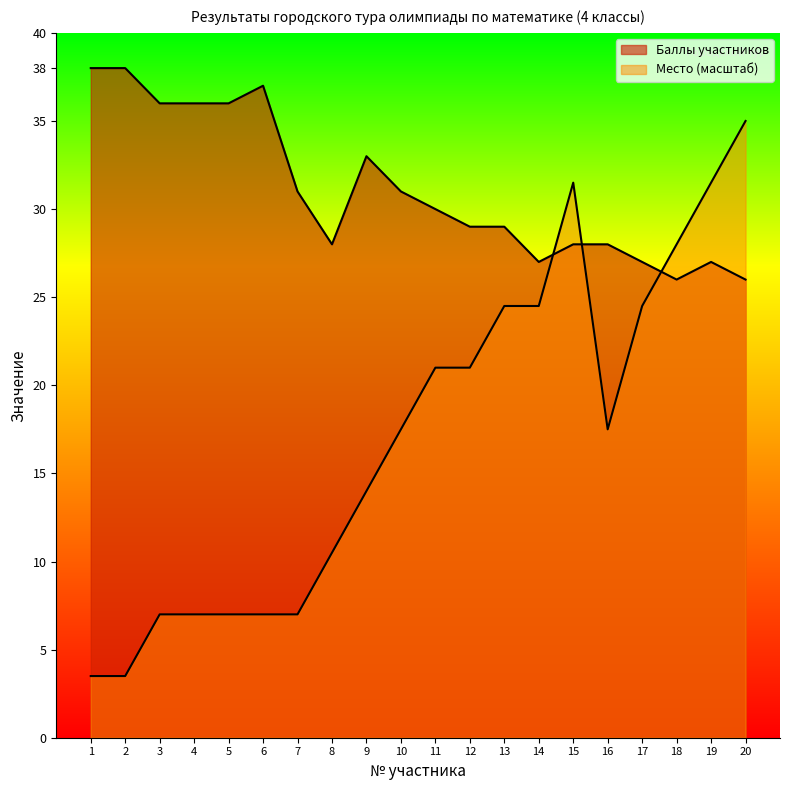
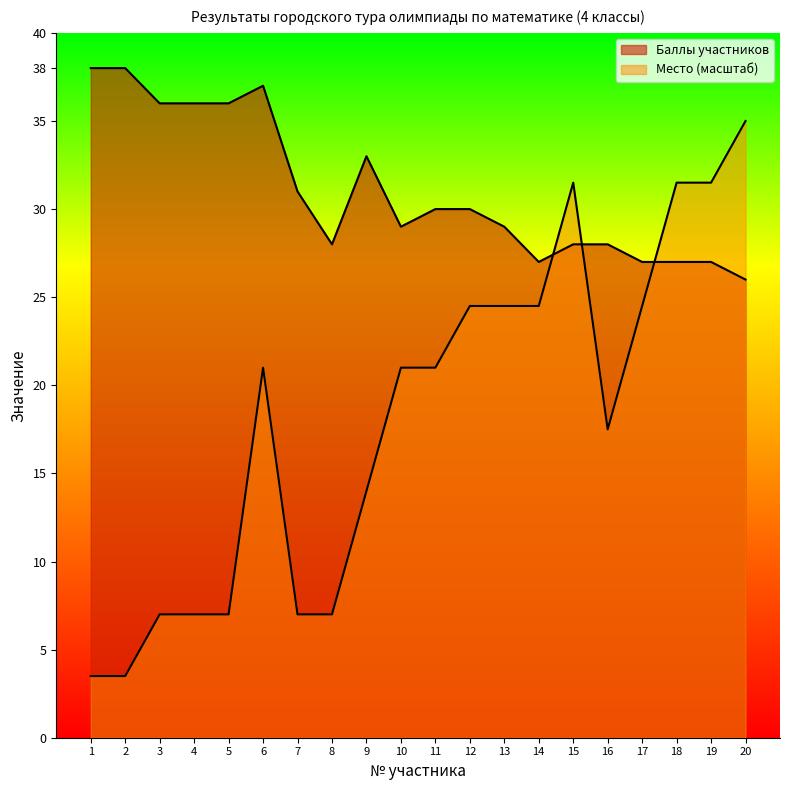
  {
    "Баллы участников": {
      "1": 38,
      "2": 38,
      "3": 36,
      "4": 36,
      "5": 36,
      "6": 37,
      "7": 31,
      "8": 28,
      "9": 33,
-     "10": 31,
+     "10": 29,
      "11": 30,
-     "12": 29,
+     "12": 30,
      "13": 29,
      "14": 27,
      "15": 28,
      "16": 28,
      "17": 27,
-     "18": 26,
+     "18": 27,
      "19": 27,
      "20": 26
    },
    "Место (масштаб)": {
      "1": 3.5,
      "2": 3.5,
      "3": 7.0,
      "4": 7.0,
      "5": 7.0,
-     "6": 7.0,
+     "6": 21.0,
      "7": 7.0,
-     "8": 10.5,
+     "8": 7.0,
      "9": 14.0,
-     "10": 17.5,
+     "10": 21.0,
      "11": 21.0,
-     "12": 21.0,
+     "12": 24.5,
      "13": 24.5,
      "14": 24.5,
      "15": 31.5,
      "16": 17.5,
      "17": 24.5,
-     "18": 28.0,
+     "18": 31.5,
      "19": 31.5,
      "20": 35.0
    }
  }
